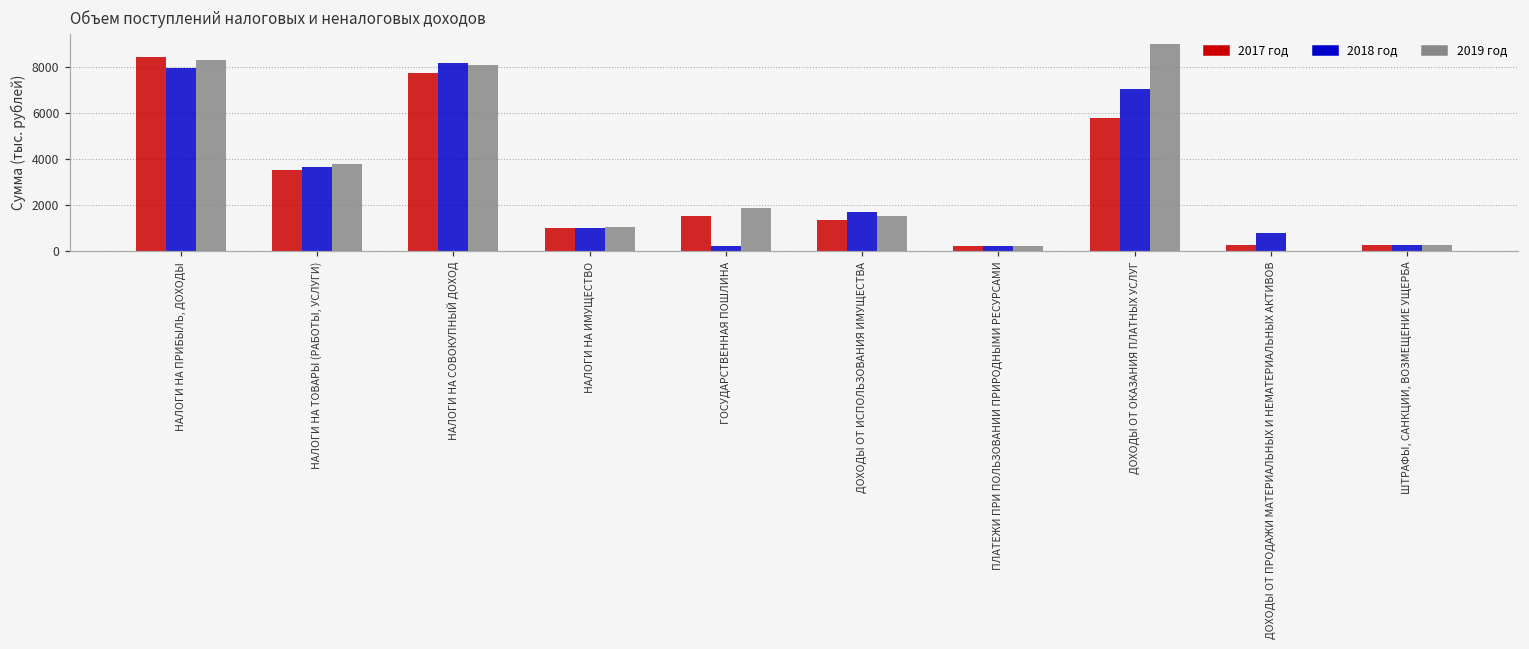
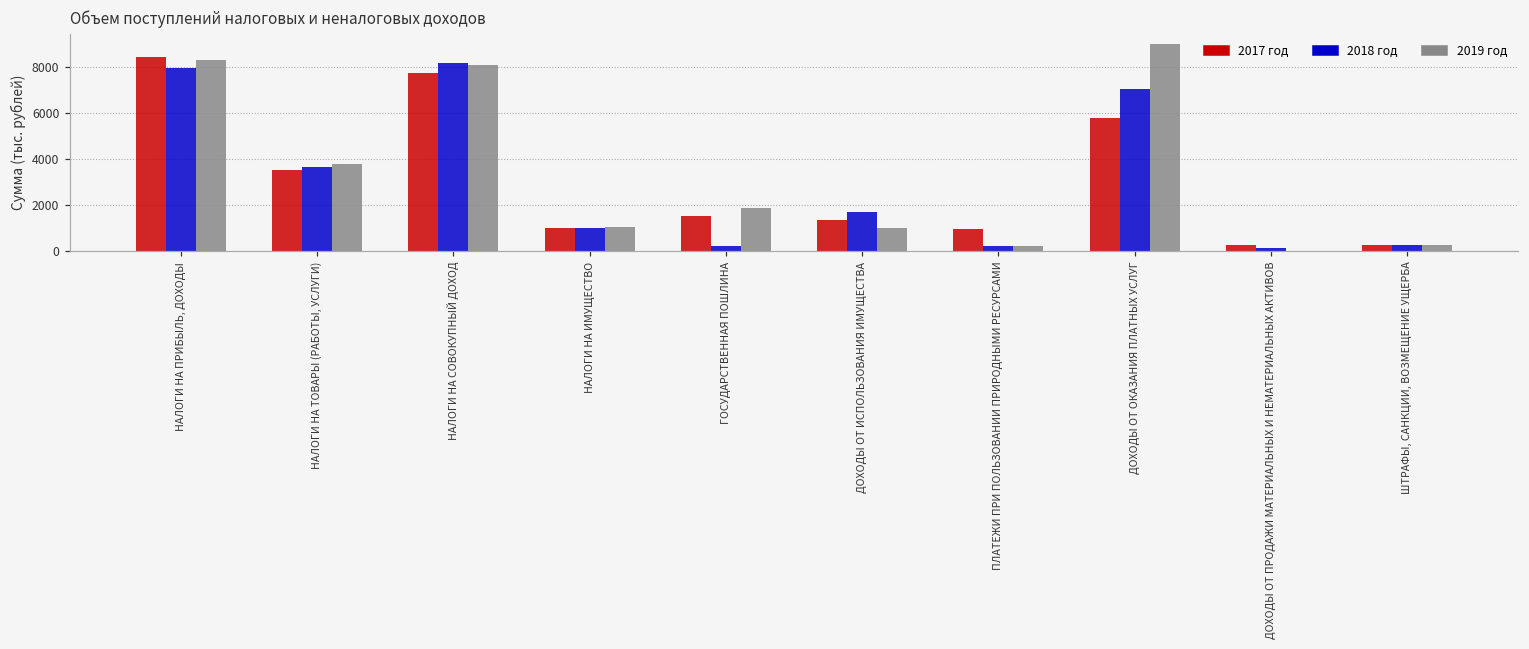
  {
    "2017 год": {
      "НАЛОГИ НА ПРИБЫЛЬ, ДОХОДЫ": 8400,
      "НАЛОГИ НА ТОВАРЫ (РАБОТЫ, УСЛУГИ)": 3500,
      "НАЛОГИ НА СОВОКУПНЫЙ ДОХОД": 7800,
      "НАЛОГИ НА ИМУЩЕСТВО": 1000,
      "ГОСУДАРСТВЕННАЯ ПОШЛИНА": 1500,
      "ДОХОДЫ ОТ ИСПОЛЬЗОВАНИЯ ИМУЩЕСТВА": 1300,
-     "ПЛАТЕЖИ ПРИ ПОЛЬЗОВАНИИ ПРИРОДНЫМИ РЕСУРСАМИ": 200,
+     "ПЛАТЕЖИ ПРИ ПОЛЬЗОВАНИИ ПРИРОДНЫМИ РЕСУРСАМИ": 1000,
      "ДОХОДЫ ОТ ОКАЗАНИЯ ПЛАТНЫХ УСЛУГ": 5800,
      "ДОХОДЫ ОТ ПРОДАЖИ МАТЕРИАЛЬНЫХ И НЕМАТЕРИАЛЬНЫХ АКТИВОВ": 300,
      "ШТРАФЫ, САНКЦИИ, ВОЗМЕЩЕНИЕ УЩЕРБА": 300
    },
    "2018 год": {
      "НАЛОГИ НА ПРИБЫЛЬ, ДОХОДЫ": 8000,
      "НАЛОГИ НА ТОВАРЫ (РАБОТЫ, УСЛУГИ)": 3700,
      "НАЛОГИ НА СОВОКУПНЫЙ ДОХОД": 8200,
      "НАЛОГИ НА ИМУЩЕСТВО": 1000,
      "ГОСУДАРСТВЕННАЯ ПОШЛИНА": 200,
      "ДОХОДЫ ОТ ИСПОЛЬЗОВАНИЯ ИМУЩЕСТВА": 1700,
      "ПЛАТЕЖИ ПРИ ПОЛЬЗОВАНИИ ПРИРОДНЫМИ РЕСУРСАМИ": 200,
      "ДОХОДЫ ОТ ОКАЗАНИЯ ПЛАТНЫХ УСЛУГ": 7100,
-     "ДОХОДЫ ОТ ПРОДАЖИ МАТЕРИАЛЬНЫХ И НЕМАТЕРИАЛЬНЫХ АКТИВОВ": 800,
+     "ДОХОДЫ ОТ ПРОДАЖИ МАТЕРИАЛЬНЫХ И НЕМАТЕРИАЛЬНЫХ АКТИВОВ": 100,
      "ШТРАФЫ, САНКЦИИ, ВОЗМЕЩЕНИЕ УЩЕРБА": 300
    },
    "2019 год": {
      "НАЛОГИ НА ПРИБЫЛЬ, ДОХОДЫ": 8300,
      "НАЛОГИ НА ТОВАРЫ (РАБОТЫ, УСЛУГИ)": 3800,
      "НАЛОГИ НА СОВОКУПНЫЙ ДОХОД": 8100,
      "НАЛОГИ НА ИМУЩЕСТВО": 1000,
      "ГОСУДАРСТВЕННАЯ ПОШЛИНА": 1900,
-     "ДОХОДЫ ОТ ИСПОЛЬЗОВАНИЯ ИМУЩЕСТВА": 1500,
+     "ДОХОДЫ ОТ ИСПОЛЬЗОВАНИЯ ИМУЩЕСТВА": 1000,
      "ПЛАТЕЖИ ПРИ ПОЛЬЗОВАНИИ ПРИРОДНЫМИ РЕСУРСАМИ": 200,
      "ДОХОДЫ ОТ ОКАЗАНИЯ ПЛАТНЫХ УСЛУГ": 9000,
      "ДОХОДЫ ОТ ПРОДАЖИ МАТЕРИАЛЬНЫХ И НЕМАТЕРИАЛЬНЫХ АКТИВОВ": 0,
      "ШТРАФЫ, САНКЦИИ, ВОЗМЕЩЕНИЕ УЩЕРБА": 300
    }
  }
